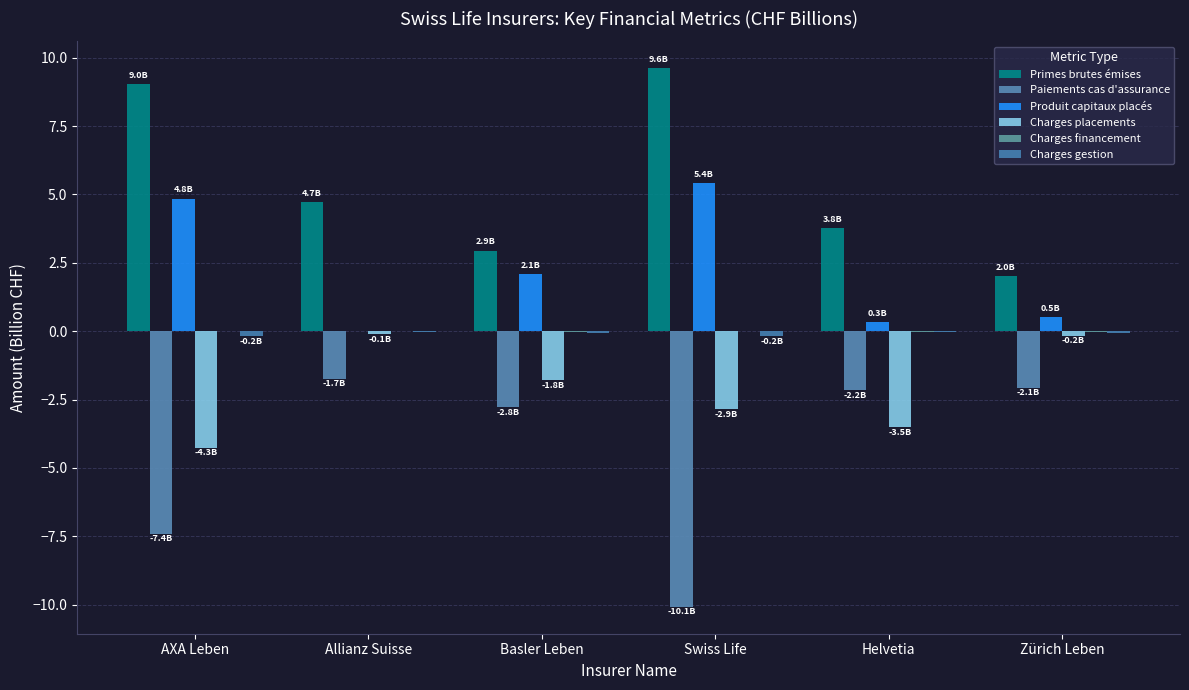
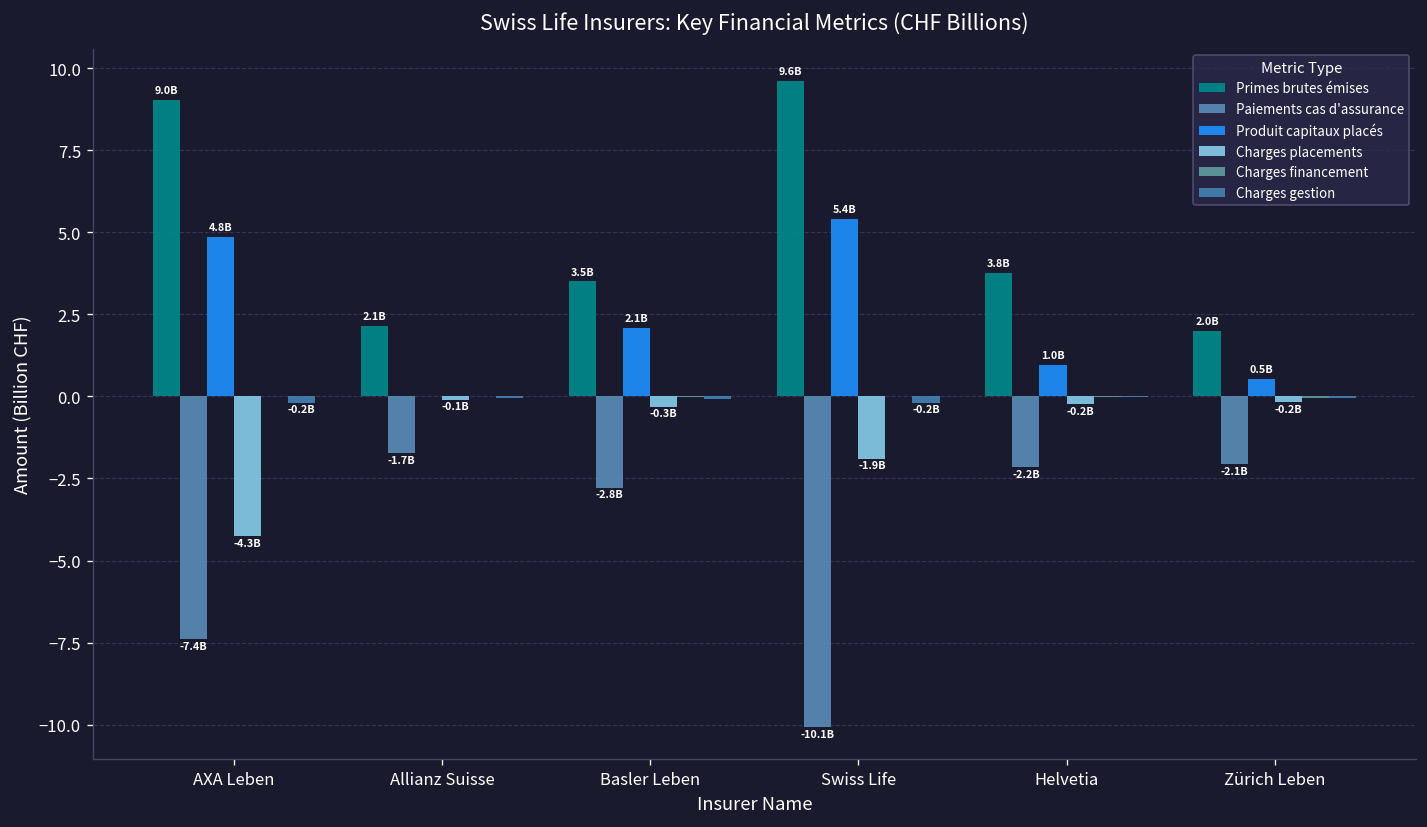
  {
    "Primes brutes émises": {
      "AXA Leben": "9.0B",
-     "Allianz Suisse": "4.7B",
-     "Basler Leben": "2.9B",
+     "Allianz Suisse": "2.1B",
+     "Basler Leben": "3.5B",
      "Swiss Life": "9.6B",
      "Helvetia": "3.8B",
      "Zürich Leben": "2.0B"
    },
    "Produit capitaux placés": {
      "AXA Leben": "4.8B",
      "Basler Leben": "2.1B",
      "Swiss Life": "5.4B",
-     "Helvetia": "0.3B",
+     "Helvetia": "1.0B",
      "Zürich Leben": "0.5B"
    },
    "Charges placements": {
      "AXA Leben": "-4.3B",
      "Allianz Suisse": "-0.1B",
-     "Basler Leben": "-1.8B",
-     "Swiss Life": "-2.9B",
-     "Helvetia": "-3.5B",
+     "Basler Leben": "-0.3B",
+     "Swiss Life": "-1.9B",
+     "Helvetia": "-0.2B",
      "Zürich Leben": "-0.2B"
    }
  }
